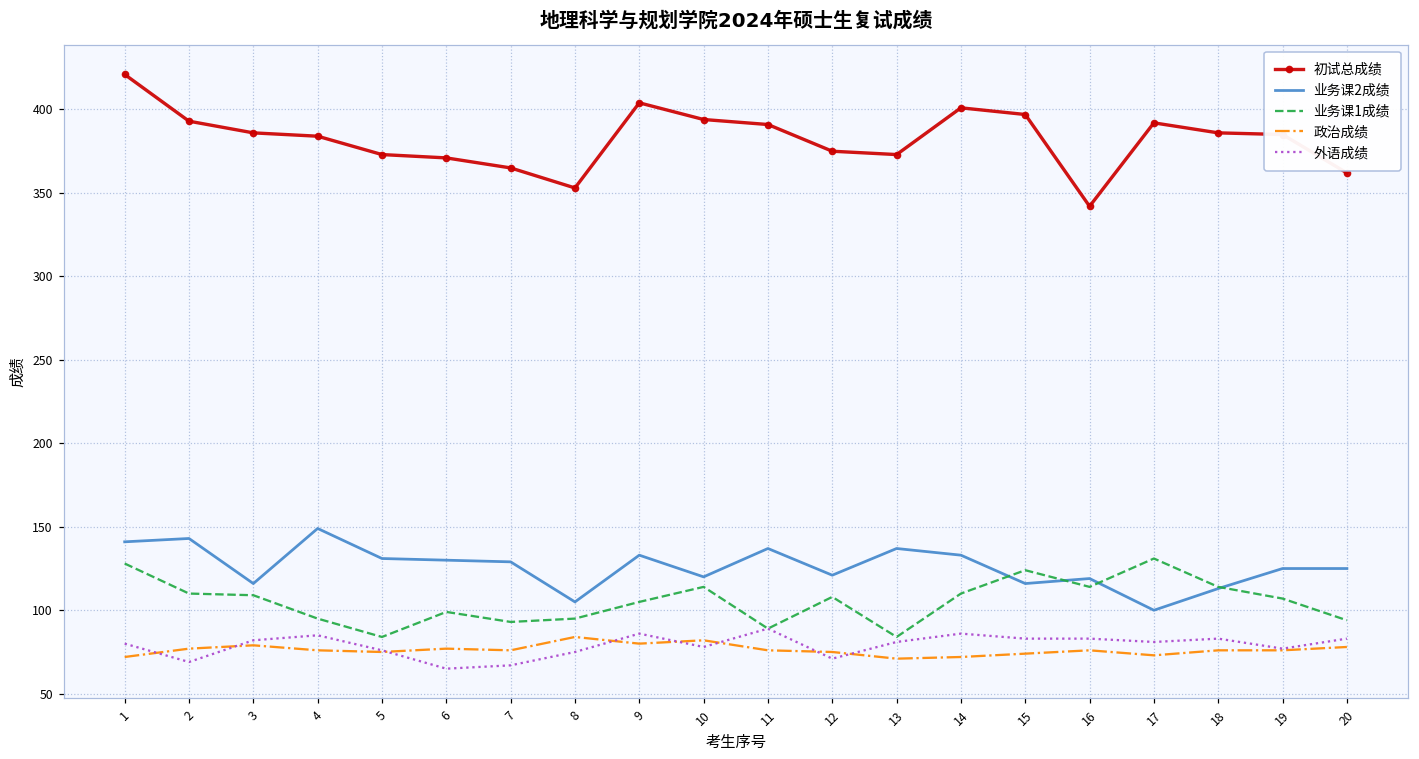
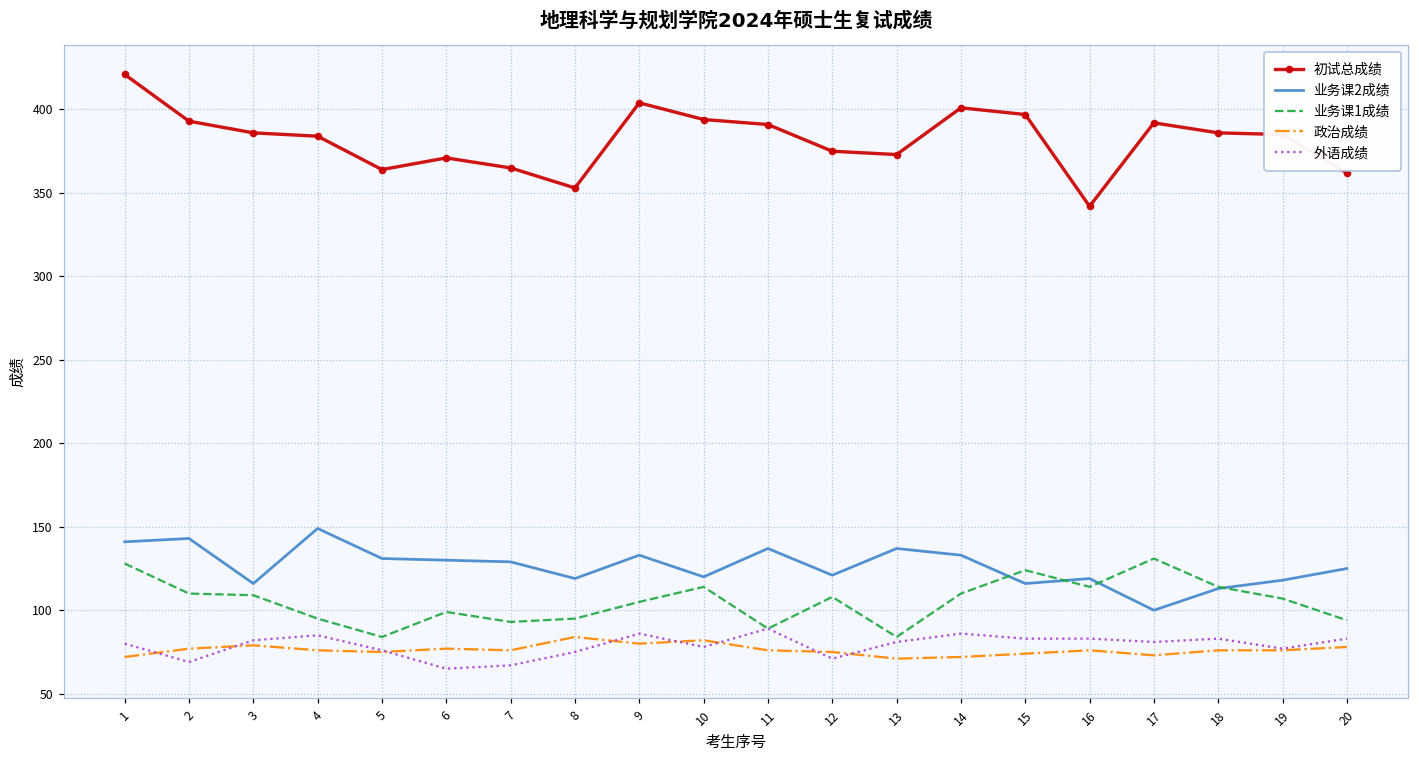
  {
    "初试总成绩": {
      "1": 421,
      "2": 393,
      "3": 386,
      "4": 384,
-     "5": 373,
+     "5": 364,
      "6": 371,
      "7": 365,
      "8": 353,
      "9": 404,
      "10": 394,
      "11": 391,
      "12": 375,
      "13": 373,
      "14": 401,
      "15": 397,
      "16": 342,
      "17": 392,
      "18": 386,
      "20": 362
    },
    "业务课2成绩": {
      "1": 141,
      "2": 143,
      "3": 116,
      "4": 149,
      "5": 131,
      "6": 130,
      "7": 129,
-     "8": 105,
+     "8": 119,
      "9": 133,
      "10": 120,
      "11": 137,
      "12": 121,
      "13": 137,
      "14": 133,
      "15": 116,
      "16": 119,
      "17": 100,
-     "19": 125,
+     "19": 118,
      "20": 125
    },
    "业务课1成绩": {
      "1": 128,
      "2": 110,
      "3": 109,
      "4": 95,
      "5": 84,
      "6": 99,
      "7": 93,
      "8": 95,
      "9": 105,
      "10": 114,
      "12": 108,
      "13": 84,
      "14": 110,
      "15": 124,
      "16": 114,
      "17": 131,
      "19": 107,
      "20": 94
    },
    "政治成绩": {
      "1": 72,
      "2": 77,
      "3": 79,
      "4": 76,
      "6": 77,
      "7": 76,
      "8": 84,
      "9": 80,
      "10": 82,
      "11": 76,
      "12": 75,
      "13": 71,
      "14": 72,
      "15": 74,
      "16": 76,
      "17": 73,
      "18": 76,
      "20": 78
    },
    "外语成绩": {
      "1": 80,
      "2": 69,
      "3": 82,
      "4": 85,
      "6": 65,
      "7": 67,
      "8": 75,
      "9": 86,
      "10": 78,
      "12": 71,
      "13": 81,
      "14": 86,
      "15": 83,
      "16": 83,
      "17": 81,
      "18": 83,
      "20": 83
    }
  }
